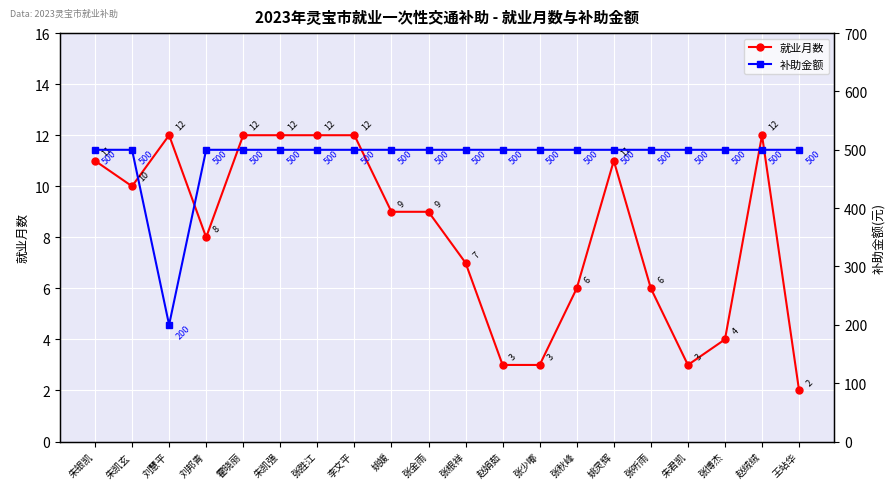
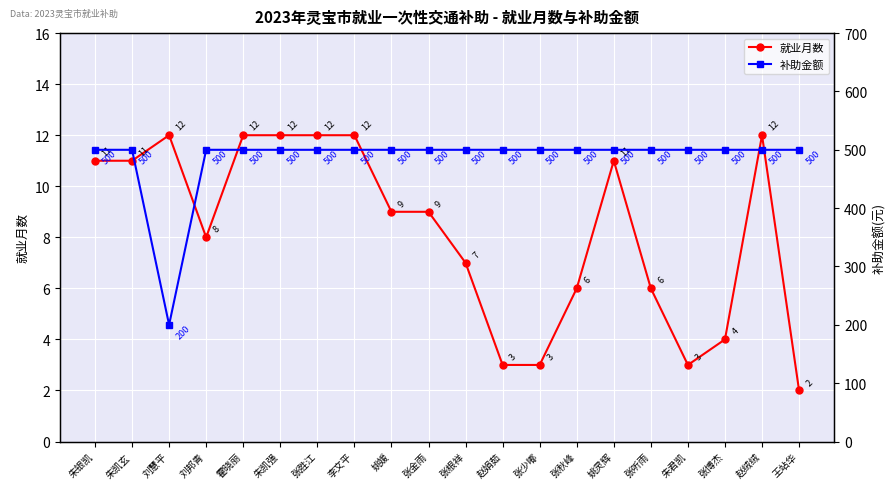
  {
    "就业月数": {
-     "朱凯玄": 10,
+     "朱凯玄": 11,
      "刘慧平": 12,
      "刘邦青": 8,
      "霍晓丽": 12,
      "朱凯强": 12,
      "张胜江": 12,
      "李文平": 12,
      "姚媛": 9,
      "张金雨": 9,
      "张根祥": 7,
      "赵娟茹": 3,
      "张少嘟": 3,
      "张秋峰": 6,
      "张听雨": 6,
      "朱君凯": 3,
      "张博杰": 4,
      "赵绒绒": 12,
      "王站华": 2
    },
    "补助金额": {
      "朱凯玄": 500,
      "刘慧平": 200,
      "刘邦青": 500,
      "霍晓丽": 500,
      "朱凯强": 500,
      "张胜江": 500,
      "李文平": 500,
      "姚媛": 500,
      "张金雨": 500,
      "张根祥": 500,
      "赵娟茹": 500,
      "张少嘟": 500,
      "张秋峰": 500,
      "张听雨": 500,
      "朱君凯": 500,
      "张博杰": 500,
      "赵绒绒": 500,
      "王站华": 500
    }
  }
